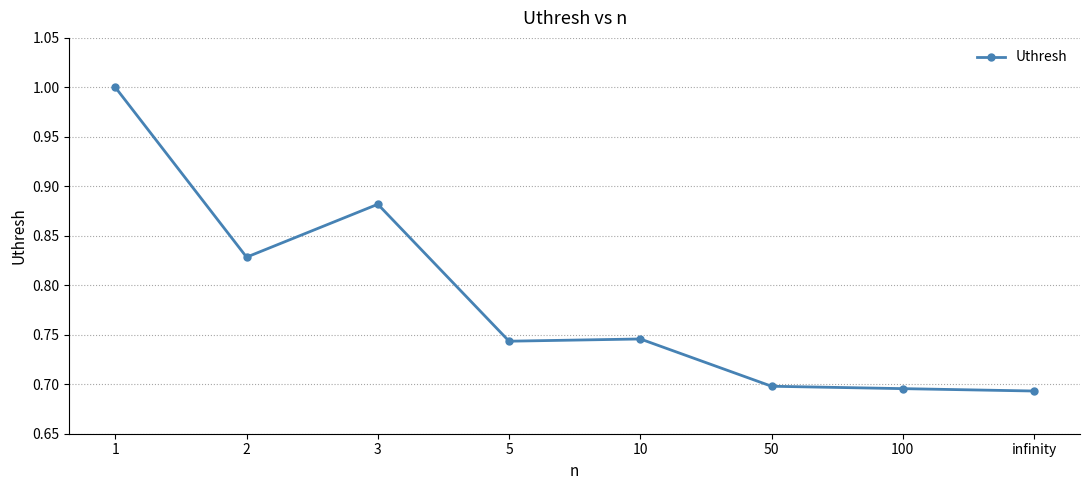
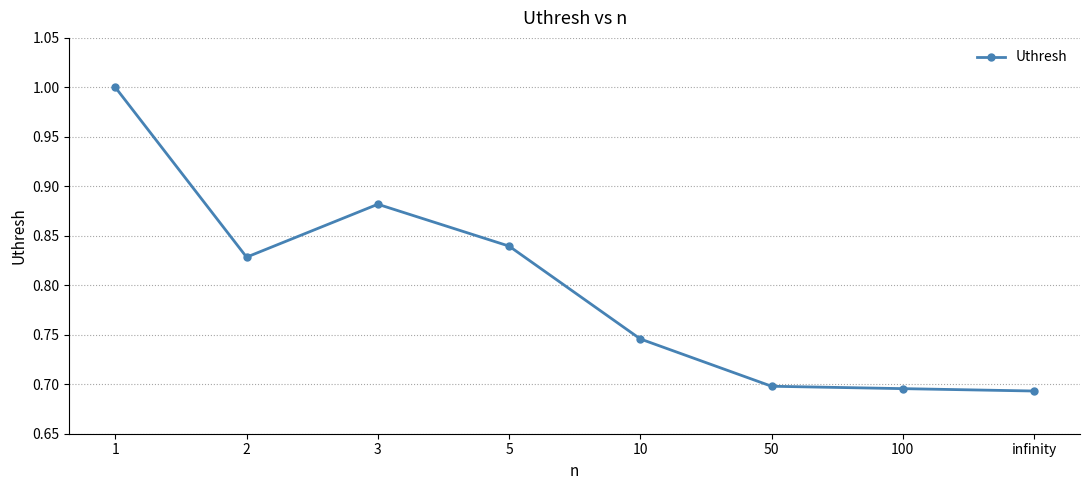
  {
    "1": 1.00,
    "2": 0.83,
    "3": 0.88,
-   "5": 0.74,
+   "5": 0.84,
    "10": 0.75,
    "50": 0.70,
    "100": 0.70,
    "infinity": 0.69
  }
